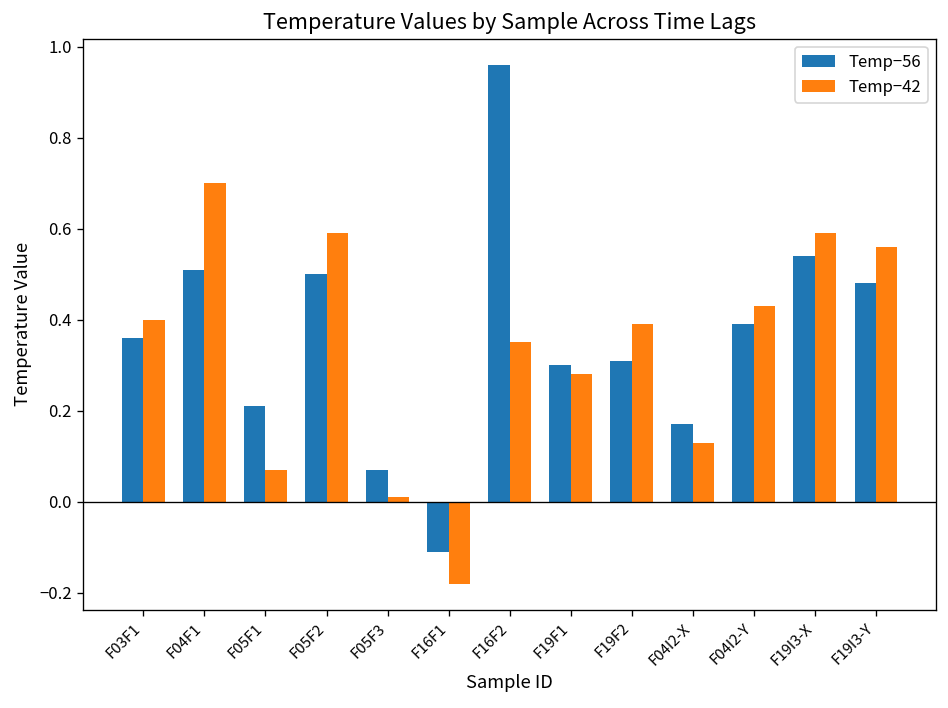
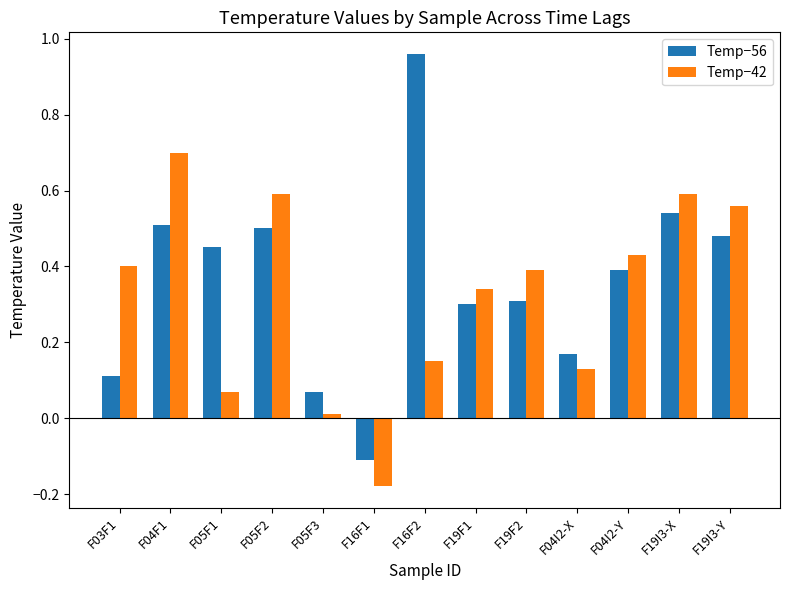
  {
    "Temp−56": {
-     "F03F1": 0.36,
+     "F03F1": 0.11,
      "F04F1": 0.51,
-     "F05F1": 0.21,
+     "F05F1": 0.45,
      "F05F2": 0.50,
      "F05F3": 0.07,
      "F16F1": -0.11,
      "F16F2": 0.96,
      "F19F1": 0.30,
      "F19F2": 0.31,
      "F04I2-X": 0.17,
      "F04I2-Y": 0.39,
      "F19I3-X": 0.54,
      "F19I3-Y": 0.48
    },
    "Temp−42": {
      "F03F1": 0.40,
      "F04F1": 0.70,
      "F05F1": 0.07,
      "F05F2": 0.59,
      "F05F3": 0.01,
      "F16F1": -0.18,
-     "F16F2": 0.35,
-     "F19F1": 0.28,
+     "F16F2": 0.15,
+     "F19F1": 0.34,
      "F19F2": 0.39,
      "F04I2-X": 0.13,
      "F04I2-Y": 0.43,
      "F19I3-X": 0.59,
      "F19I3-Y": 0.56
    }
  }
